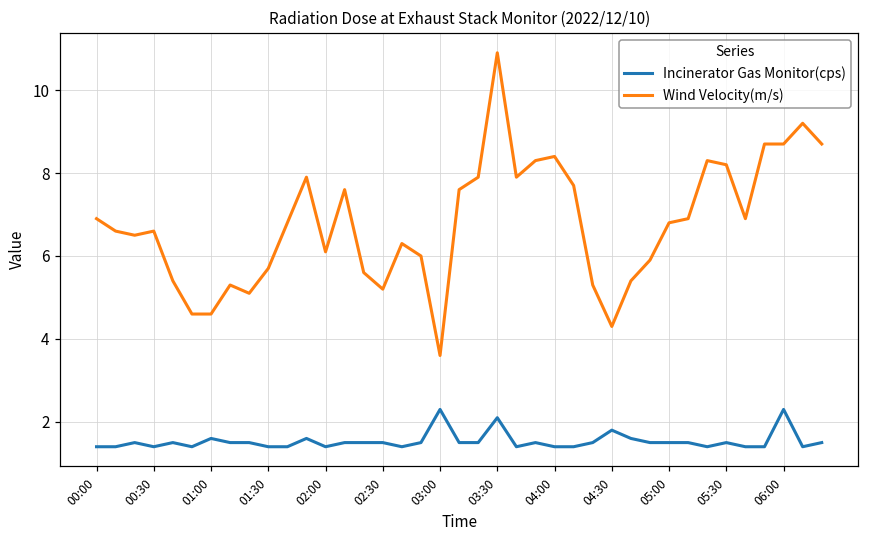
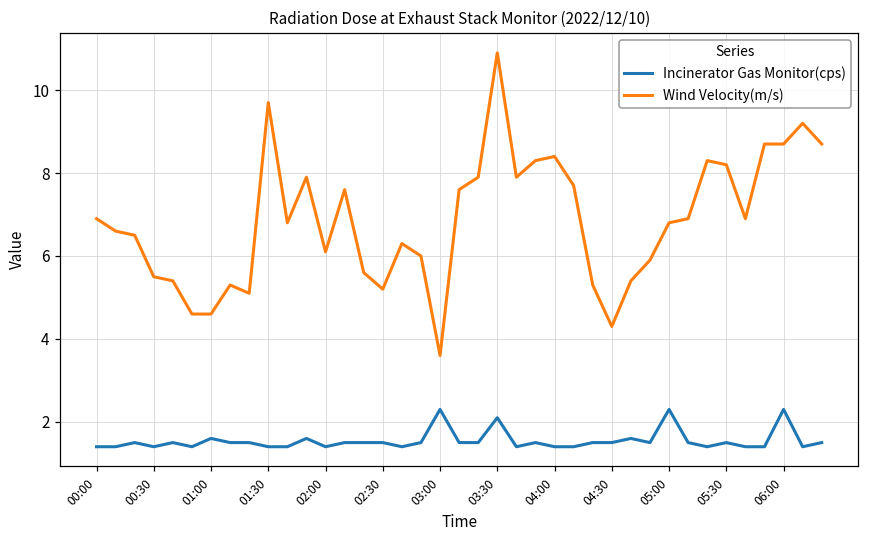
  {
    "Incinerator Gas Monitor(cps)": {
      "00:00": 1.4,
      "00:30": 1.4,
      "01:00": 1.6,
      "01:30": 1.4,
      "02:00": 1.4,
      "02:30": 1.5,
      "03:00": 2.3,
      "03:30": 2.1,
      "04:00": 1.4,
-     "04:30": 1.8,
-     "05:00": 1.5,
+     "04:30": 1.5,
+     "05:00": 2.3,
      "05:30": 1.5,
      "06:00": 2.3
    },
    "Wind Velocity(m/s)": {
      "00:00": 6.9,
-     "00:30": 6.6,
+     "00:30": 5.5,
      "01:00": 4.6,
-     "01:30": 5.7,
+     "01:30": 9.7,
      "02:00": 6.1,
      "02:30": 5.2,
      "03:00": 3.6,
      "03:30": 10.9,
      "04:00": 8.4,
      "04:30": 4.3,
      "05:00": 6.8,
      "05:30": 8.2,
      "06:00": 8.7
    }
  }
